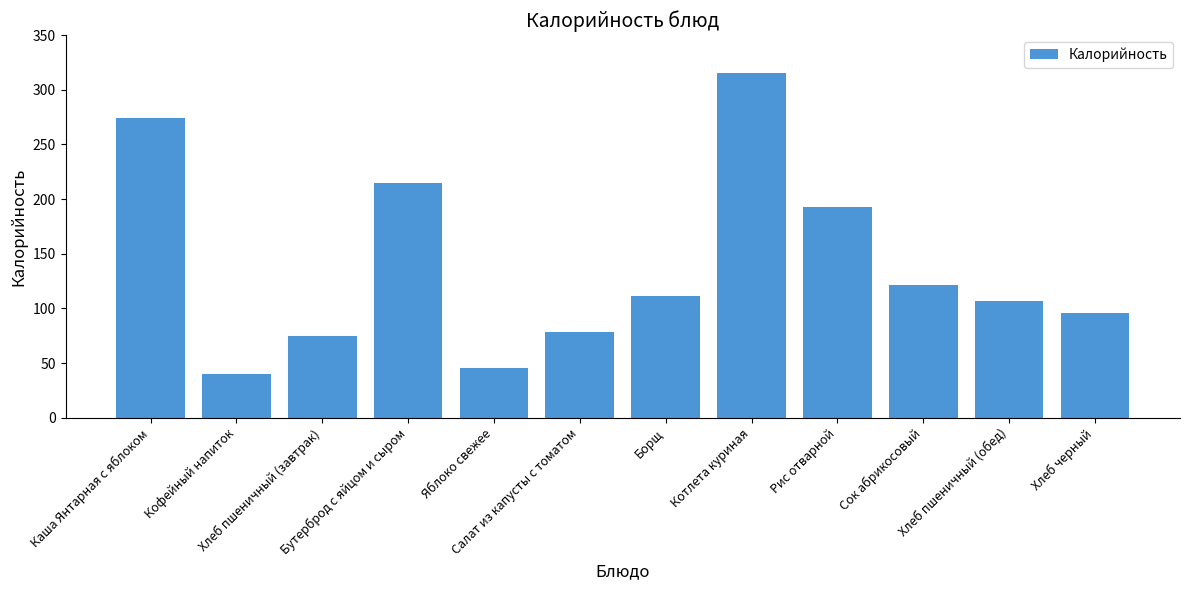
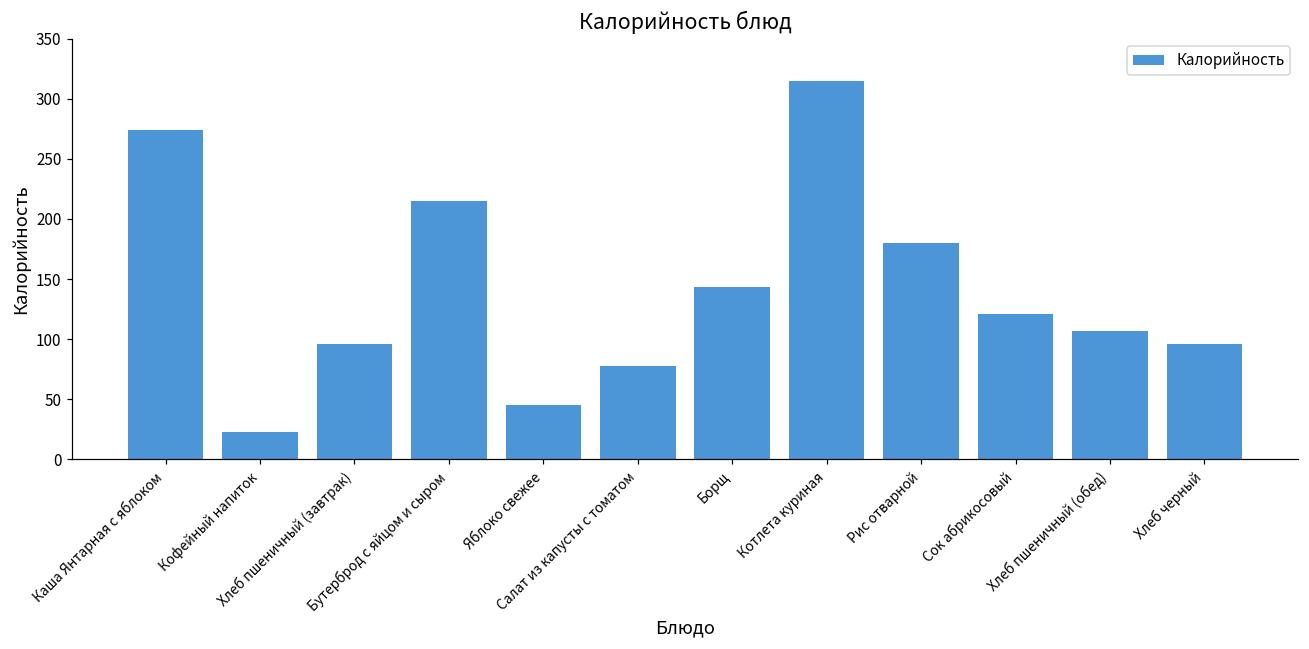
  {
    "Каша Янтарная с яблоком": 274,
-   "Кофейный напиток": 40,
-   "Хлеб пшеничный (завтрак)": 75,
+   "Кофейный напиток": 23,
+   "Хлеб пшеничный (завтрак)": 96,
    "Бутерброд с яйцом и сыром": 215,
    "Яблоко свежее": 45,
    "Салат из капусты с томатом": 78,
-   "Борщ": 112,
+   "Борщ": 144,
    "Котлета куриная": 315,
-   "Рис отварной": 193,
+   "Рис отварной": 180,
    "Сок абрикосовый": 121,
    "Хлеб пшеничный (обед)": 107,
    "Хлеб черный": 96
  }
